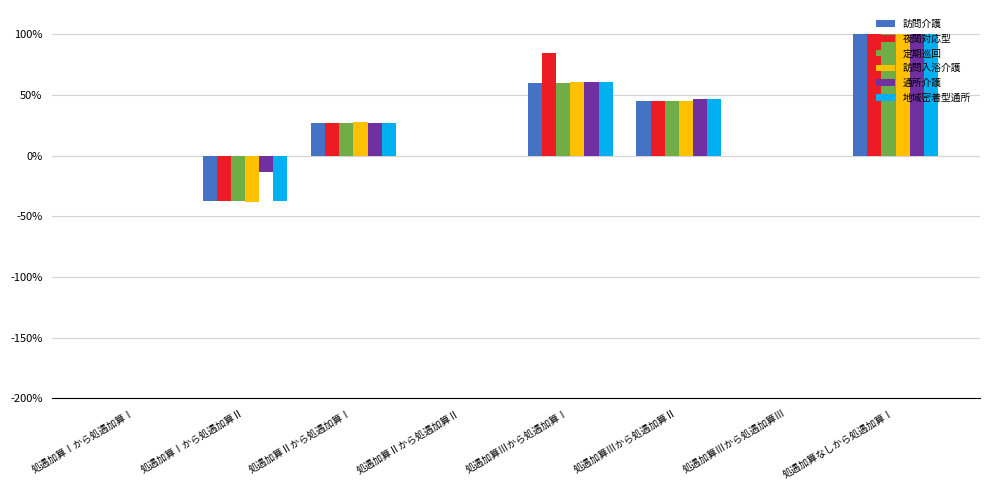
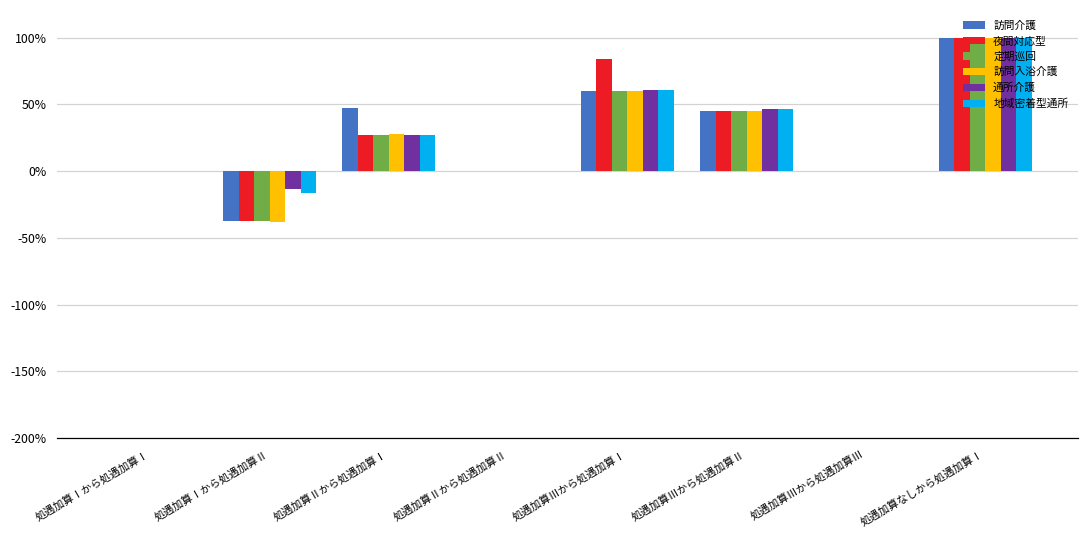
  {
    "訪問介護": {
      "処遇加算Ⅰから処遇加算Ⅰ": "0%",
      "処遇加算Ⅰから処遇加算Ⅱ": "-37%",
-     "処遇加算Ⅱから処遇加算Ⅰ": "27%",
+     "処遇加算Ⅱから処遇加算Ⅰ": "47%",
      "処遇加算Ⅱから処遇加算Ⅱ": "0%",
      "処遇加算Ⅲから処遇加算Ⅰ": "60%",
      "処遇加算Ⅲから処遇加算Ⅱ": "45%",
      "処遇加算Ⅲから処遇加算Ⅲ": "0%",
      "処遇加算なしから処遇加算Ⅰ": "100%"
    },
    "夜間対応型": {
      "処遇加算Ⅰから処遇加算Ⅰ": "0%",
      "処遇加算Ⅰから処遇加算Ⅱ": "-37%",
      "処遇加算Ⅱから処遇加算Ⅰ": "27%",
      "処遇加算Ⅱから処遇加算Ⅱ": "0%",
      "処遇加算Ⅲから処遇加算Ⅰ": "84%",
      "処遇加算Ⅲから処遇加算Ⅱ": "45%",
      "処遇加算Ⅲから処遇加算Ⅲ": "0%",
      "処遇加算なしから処遇加算Ⅰ": "100%"
    },
    "定期巡回": {
      "処遇加算Ⅰから処遇加算Ⅰ": "0%",
      "処遇加算Ⅰから処遇加算Ⅱ": "-37%",
      "処遇加算Ⅱから処遇加算Ⅰ": "27%",
      "処遇加算Ⅱから処遇加算Ⅱ": "0%",
      "処遇加算Ⅲから処遇加算Ⅰ": "60%",
      "処遇加算Ⅲから処遇加算Ⅱ": "45%",
      "処遇加算Ⅲから処遇加算Ⅲ": "0%",
      "処遇加算なしから処遇加算Ⅰ": "100%"
    },
    "訪問入浴介護": {
      "処遇加算Ⅰから処遇加算Ⅰ": "0%",
      "処遇加算Ⅰから処遇加算Ⅱ": "-38%",
      "処遇加算Ⅱから処遇加算Ⅰ": "28%",
      "処遇加算Ⅱから処遇加算Ⅱ": "0%",
      "処遇加算Ⅲから処遇加算Ⅰ": "60%",
      "処遇加算Ⅲから処遇加算Ⅱ": "45%",
      "処遇加算Ⅲから処遇加算Ⅲ": "0%",
      "処遇加算なしから処遇加算Ⅰ": "100%"
    },
    "通所介護": {
      "処遇加算Ⅰから処遇加算Ⅰ": "0%",
      "処遇加算Ⅰから処遇加算Ⅱ": "-13%",
      "処遇加算Ⅱから処遇加算Ⅰ": "27%",
      "処遇加算Ⅱから処遇加算Ⅱ": "0%",
      "処遇加算Ⅲから処遇加算Ⅰ": "61%",
      "処遇加算Ⅲから処遇加算Ⅱ": "47%",
      "処遇加算Ⅲから処遇加算Ⅲ": "0%",
      "処遇加算なしから処遇加算Ⅰ": "100%"
    },
    "地域密着型通所": {
      "処遇加算Ⅰから処遇加算Ⅰ": "0%",
-     "処遇加算Ⅰから処遇加算Ⅱ": "-37%",
+     "処遇加算Ⅰから処遇加算Ⅱ": "-16%",
      "処遇加算Ⅱから処遇加算Ⅰ": "27%",
      "処遇加算Ⅱから処遇加算Ⅱ": "0%",
      "処遇加算Ⅲから処遇加算Ⅰ": "61%",
      "処遇加算Ⅲから処遇加算Ⅱ": "47%",
      "処遇加算Ⅲから処遇加算Ⅲ": "0%",
      "処遇加算なしから処遇加算Ⅰ": "100%"
    }
  }
